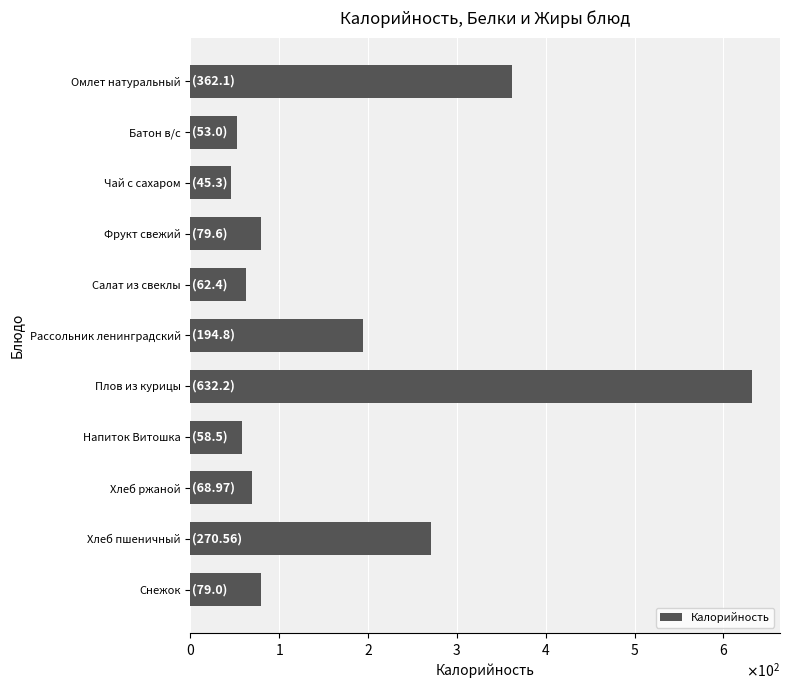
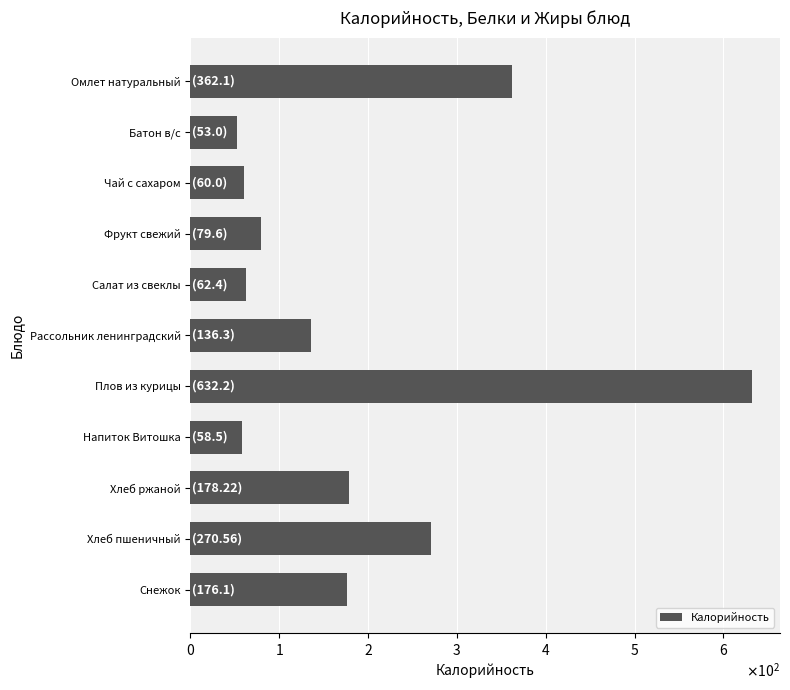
  {
    "Омлет натуральный": "(362.1)",
    "Батон в/с": "(53.0)",
-   "Чай с сахаром": "(45.3)",
+   "Чай с сахаром": "(60.0)",
    "Фрукт свежий": "(79.6)",
    "Салат из свеклы": "(62.4)",
-   "Рассольник ленинградский": "(194.8)",
+   "Рассольник ленинградский": "(136.3)",
    "Плов из курицы": "(632.2)",
    "Напиток Витошка": "(58.5)",
-   "Хлеб ржаной": "(68.97)",
+   "Хлеб ржаной": "(178.22)",
    "Хлеб пшеничный": "(270.56)",
-   "Снежок": "(79.0)"
+   "Снежок": "(176.1)"
  }
